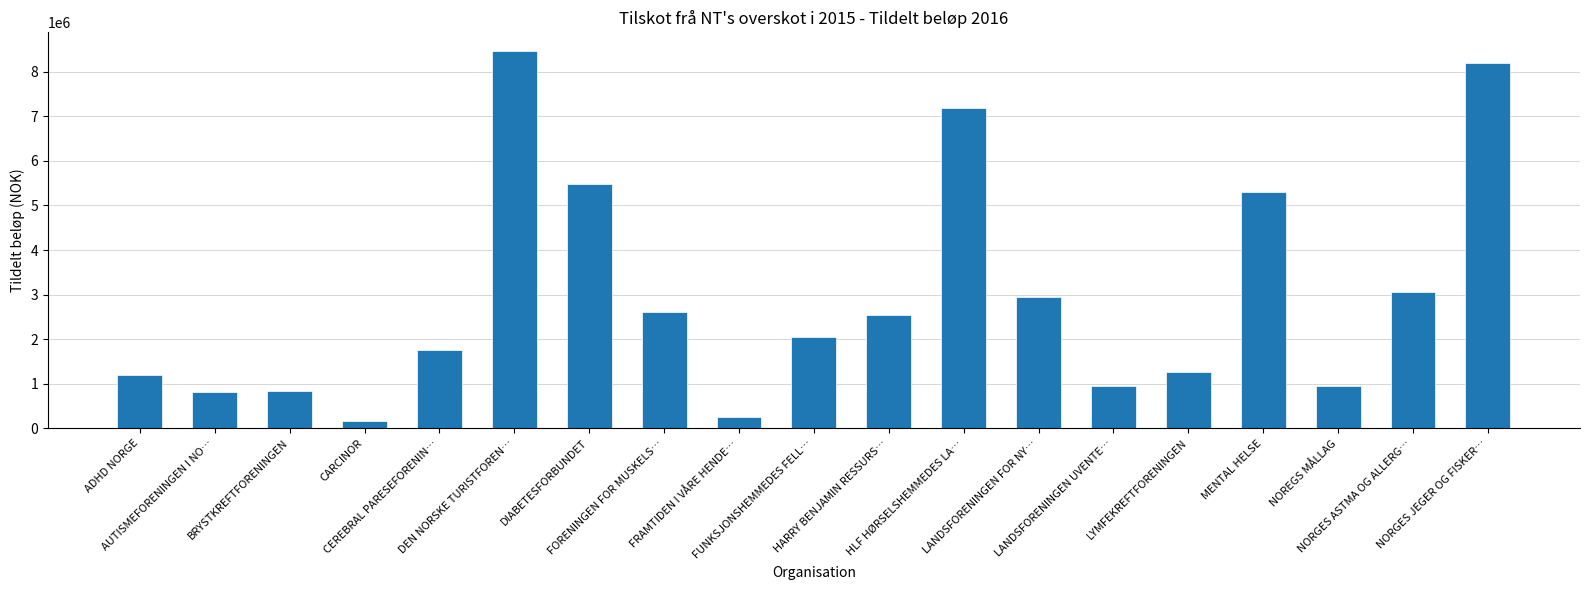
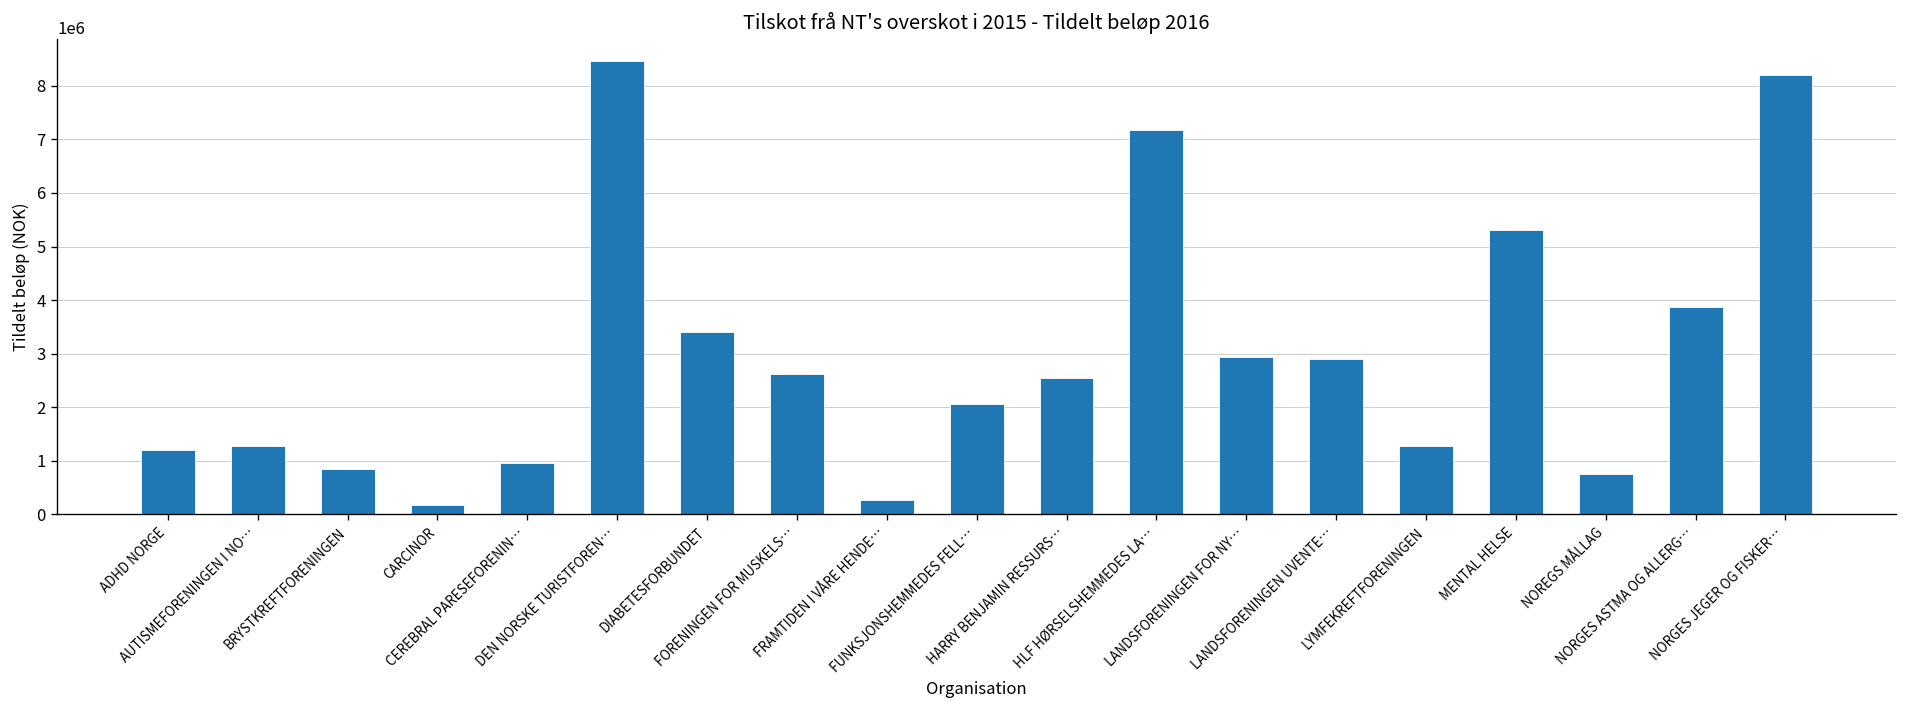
  {
    "ADHD NORGE": 1200000,
-   "AUTISMEFORENINGEN I NO…": 800000,
+   "AUTISMEFORENINGEN I NO…": 1300000,
    "BRYSTKREFTFORENINGEN": 800000,
    "CARCINOR": 200000,
-   "CEREBRAL PARESEFORENIN…": 1800000,
+   "CEREBRAL PARESEFORENIN…": 1000000,
    "DEN NORSKE TURISTFOREN…": 8500000,
-   "DIABETESFORBUNDET": 5500000,
+   "DIABETESFORBUNDET": 3400000,
    "FORENINGEN FOR MUSKELS…": 2600000,
    "FRAMTIDEN I VÅRE HENDE…": 300000,
    "FUNKSJONSHEMMEDES FELL…": 2100000,
    "HARRY BENJAMIN RESSURS…": 2500000,
    "HLF HØRSELSHEMMEDES LA…": 7200000,
    "LANDSFORENINGEN FOR NY…": 2900000,
-   "LANDSFORENINGEN UVENTE…": 1000000,
+   "LANDSFORENINGEN UVENTE…": 2900000,
    "LYMFEKREFTFORENINGEN": 1300000,
    "MENTAL HELSE": 5300000,
-   "NOREGS MÅLLAG": 1000000,
-   "NORGES ASTMA OG ALLERG…": 3000000,
+   "NOREGS MÅLLAG": 700000,
+   "NORGES ASTMA OG ALLERG…": 3900000,
    "NORGES JEGER OG FISKER…": 8200000
  }
